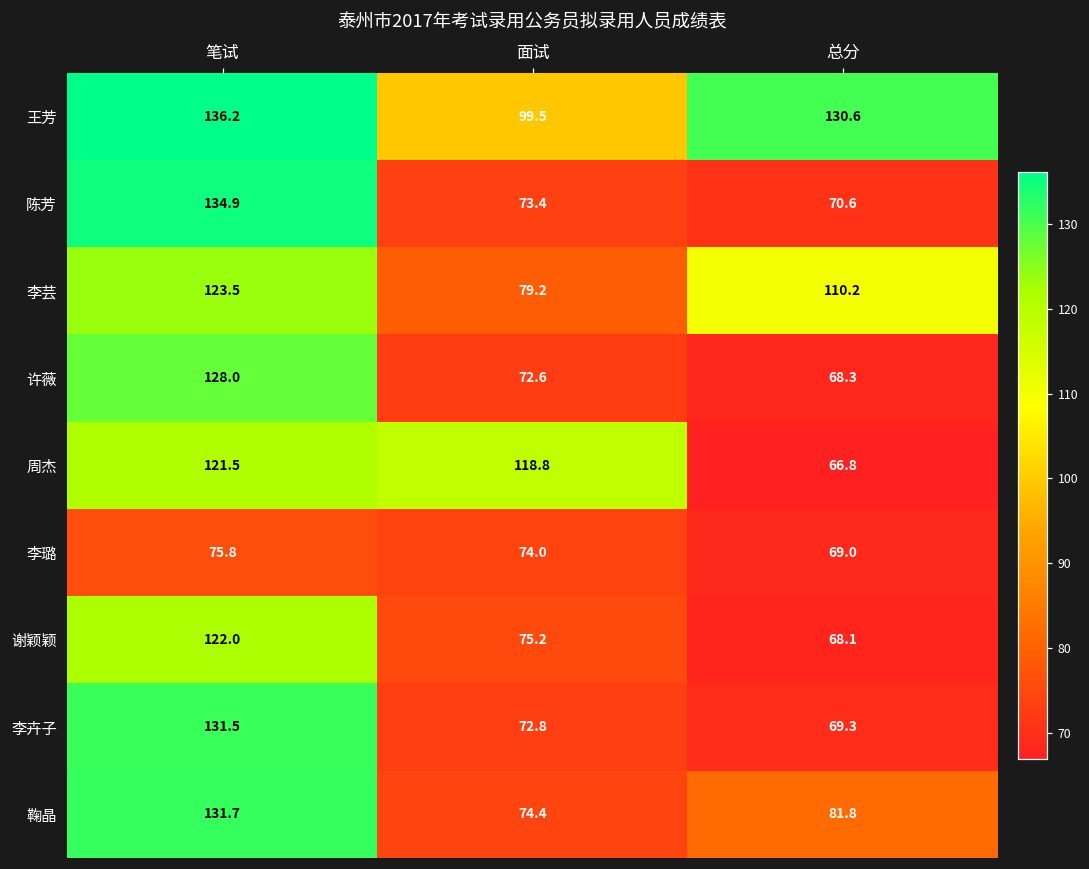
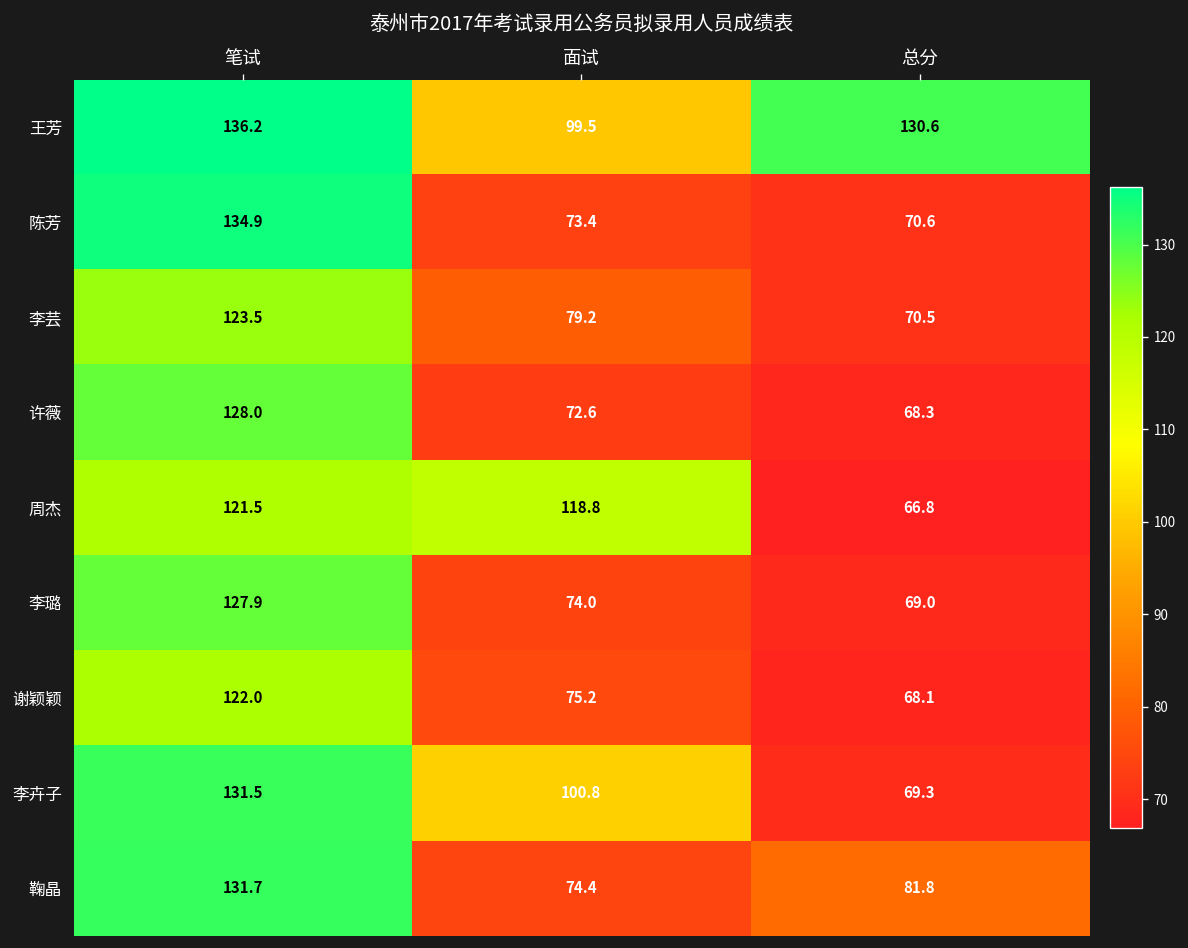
  {
    "王芳": {
      "笔试": 136.2,
      "面试": 99.5,
      "总分": 130.6
    },
    "陈芳": {
      "笔试": 134.9,
      "面试": 73.4,
      "总分": 70.6
    },
    "李芸": {
      "笔试": 123.5,
      "面试": 79.2,
-     "总分": 110.2
+     "总分": 70.5
    },
    "许薇": {
      "笔试": 128.0,
      "面试": 72.6,
      "总分": 68.3
    },
    "周杰": {
      "笔试": 121.5,
      "面试": 118.8,
      "总分": 66.8
    },
    "李璐": {
-     "笔试": 75.8,
+     "笔试": 127.9,
      "面试": 74.0,
      "总分": 69.0
    },
    "谢颖颖": {
      "笔试": 122.0,
      "面试": 75.2,
      "总分": 68.1
    },
    "李卉子": {
      "笔试": 131.5,
-     "面试": 72.8,
+     "面试": 100.8,
      "总分": 69.3
    },
    "鞠晶": {
      "笔试": 131.7,
      "面试": 74.4,
      "总分": 81.8
    }
  }
